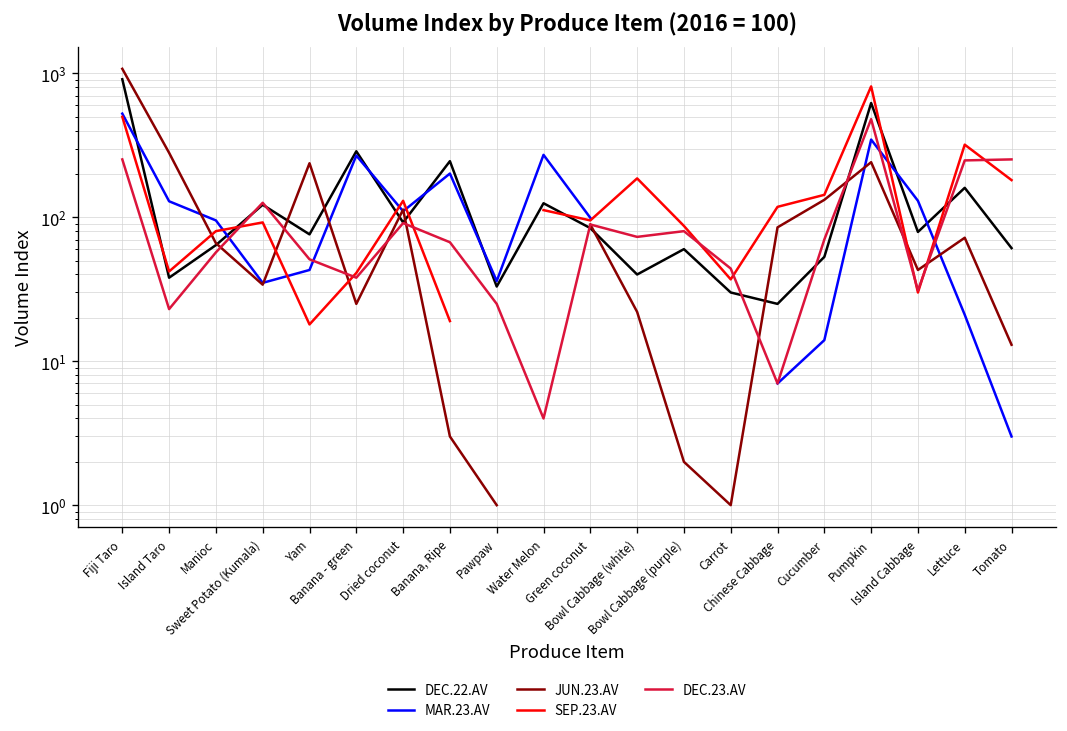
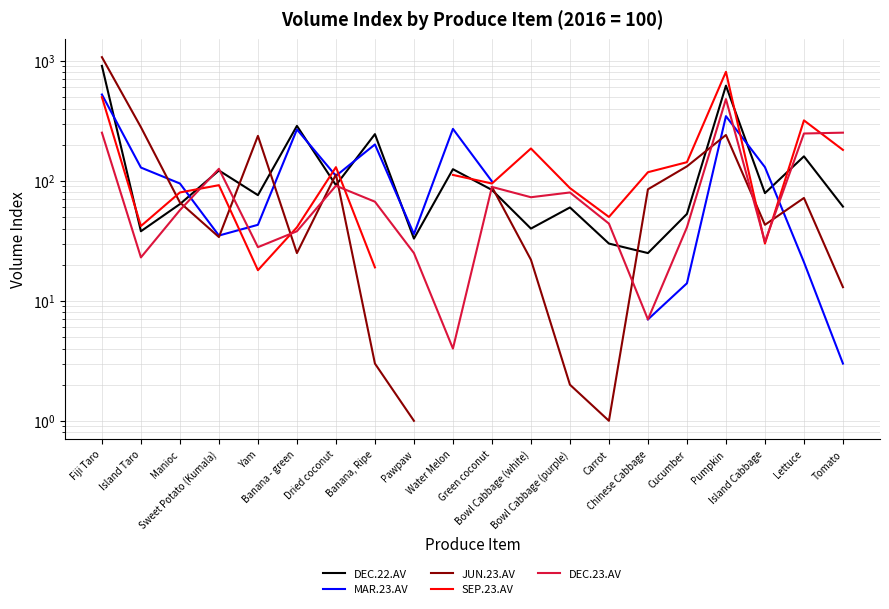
  {
    "DEC.22.AV": {
      "Fiji Taro": 900,
      "Island Taro": 38,
      "Yam": 80,
      "Banana - green": 290,
      "Banana, Ripe": 250,
      "Pawpaw": 33,
      "Water Melon": 130,
      "Green coconut": 80,
      "Bowl Cabbage (white)": 40,
      "Bowl Cabbage (purple)": 60,
      "Carrot": 30,
      "Chinese Cabbage": 25,
      "Cucumber": 50,
      "Pumpkin": 600,
      "Island Cabbage": 80,
      "Lettuce": 160,
      "Tomato": 60
    },
    "MAR.23.AV": {
      "Fiji Taro": 500,
      "Island Taro": 130,
      "Manioc": 100,
      "Yam": 43,
      "Banana - green": 270,
      "Banana, Ripe": 200,
      "Pawpaw": 36,
      "Water Melon": 270,
      "Cucumber": 14,
      "Pumpkin": 350,
      "Island Cabbage": 130,
      "Lettuce": 21,
      "Tomato": 3
    },
    "JUN.23.AV": {
      "Fiji Taro": 1100,
      "Island Taro": 280,
      "Yam": 240,
      "Banana - green": 25,
      "Banana, Ripe": 3,
      "Pawpaw": 1,
      "Bowl Cabbage (white)": 22,
      "Bowl Cabbage (purple)": 2,
      "Carrot": 1,
      "Chinese Cabbage": 90,
      "Cucumber": 130,
      "Pumpkin": 240,
      "Island Cabbage": 43,
      "Lettuce": 70,
      "Tomato": 13
    },
    "SEP.23.AV": {
      "Fiji Taro": 500,
      "Island Taro": 42,
      "Manioc": 80,
      "Sweet Potato (Kumala)": 90,
      "Yam": 18,
      "Banana - green": 41,
      "Dried coconut": 130,
      "Banana, Ripe": 19,
      "Water Melon": 110,
      "Bowl Cabbage (white)": 190,
      "Bowl Cabbage (purple)": 90,
-     "Carrot": 37,
+     "Carrot": 50,
      "Chinese Cabbage": 120,
      "Cucumber": 140,
      "Pumpkin": 800,
      "Lettuce": 320,
      "Tomato": 180
    },
    "DEC.23.AV": {
      "Fiji Taro": 250,
      "Island Taro": 23,
      "Manioc": 60,
-     "Yam": 51,
+     "Yam": 28,
      "Banana - green": 38,
      "Banana, Ripe": 70,
      "Pawpaw": 25,
      "Water Melon": 4,
      "Bowl Cabbage (white)": 70,
      "Bowl Cabbage (purple)": 80,
      "Carrot": 44,
-     "Cucumber": 70,
+     "Cucumber": 41,
      "Pumpkin": 480,
      "Lettuce": 250,
      "Tomato": 250
    }
  }
